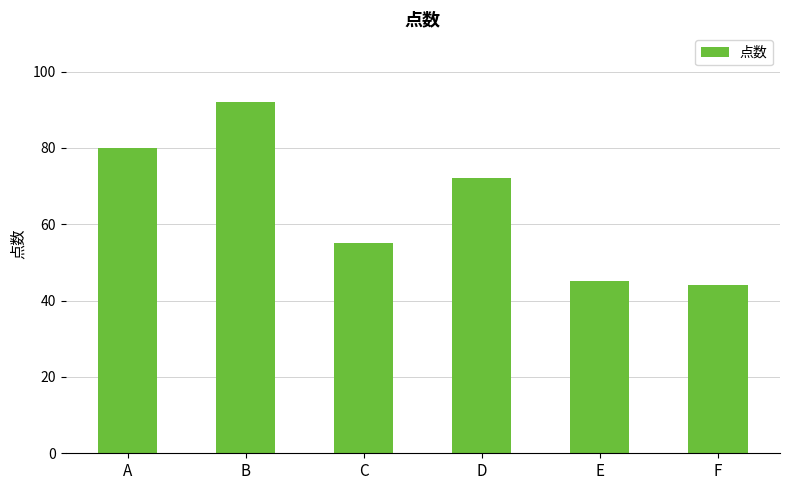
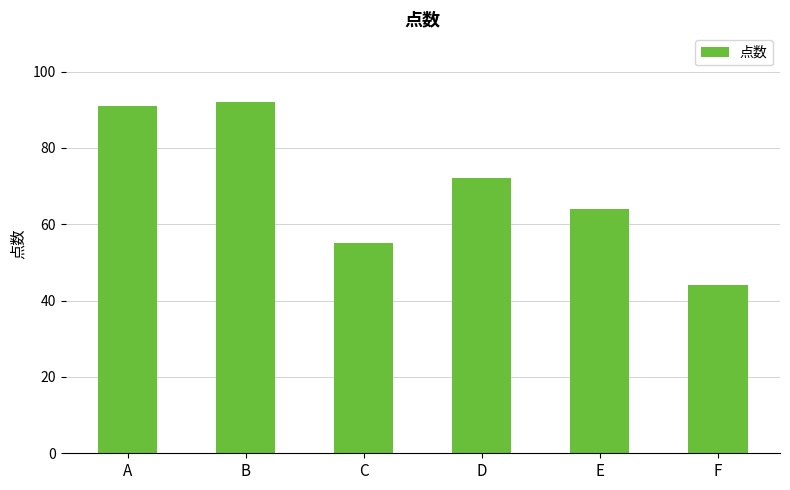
  {
-   "A": 80,
+   "A": 91,
    "B": 92,
    "C": 55,
    "D": 72,
-   "E": 45,
+   "E": 64,
    "F": 44
  }
